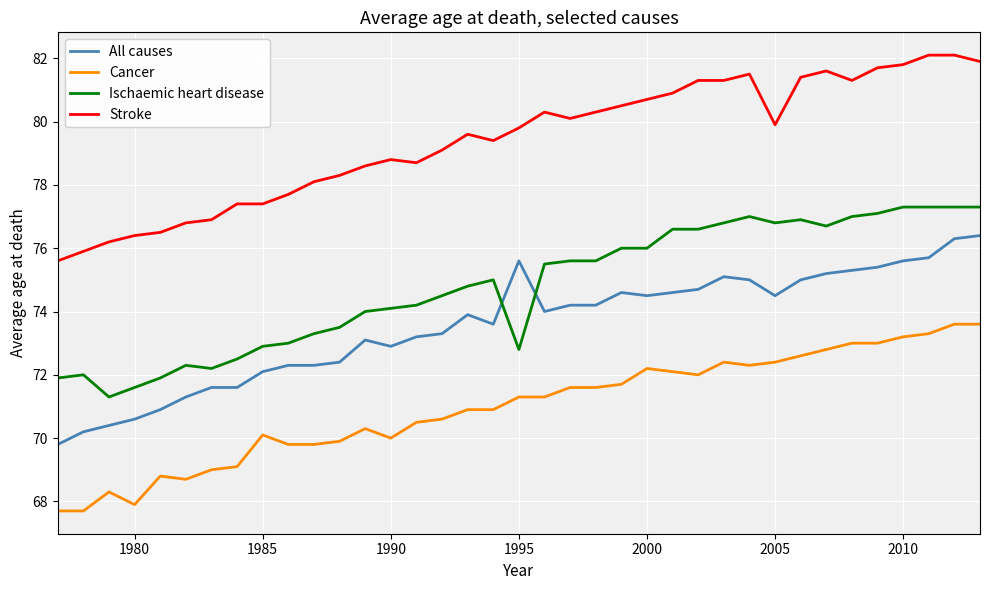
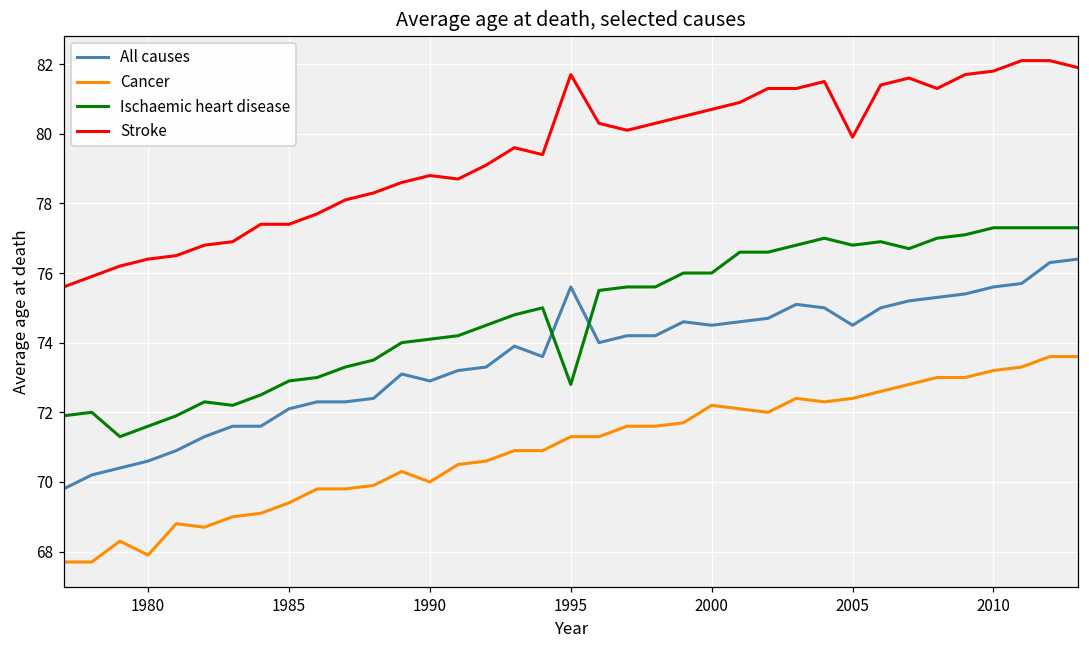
  {
    "All causes": {
      "1980": 70.6,
      "1985": 72.1,
      "1990": 72.9,
      "1995": 75.6,
      "2000": 74.5,
      "2005": 74.5,
      "2010": 75.6
    },
    "Cancer": {
      "1980": 67.9,
-     "1985": 70.1,
+     "1985": 69.4,
      "1990": 70.0,
      "1995": 71.3,
      "2000": 72.2,
      "2005": 72.4,
      "2010": 73.2
    },
    "Ischaemic heart disease": {
      "1980": 71.6,
      "1985": 72.9,
      "1990": 74.1,
      "1995": 72.8,
      "2000": 76.0,
      "2005": 76.8,
      "2010": 77.3
    },
    "Stroke": {
      "1980": 76.4,
      "1985": 77.4,
      "1990": 78.8,
-     "1995": 79.8,
+     "1995": 81.7,
      "2000": 80.7,
      "2005": 79.9,
      "2010": 81.8
    }
  }
